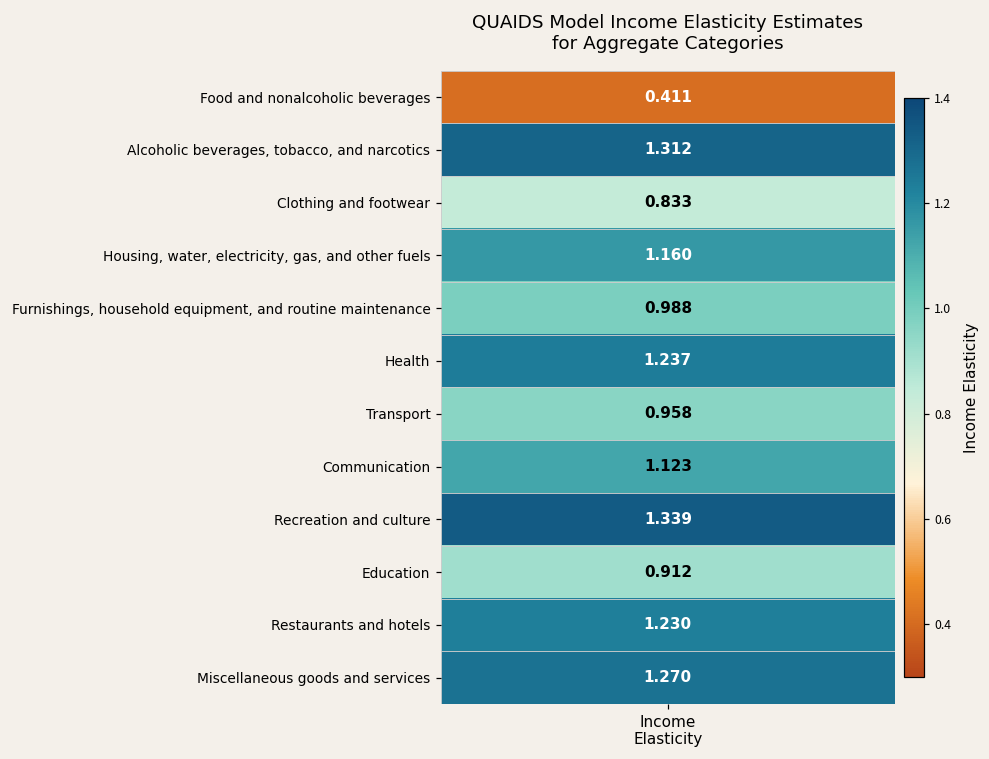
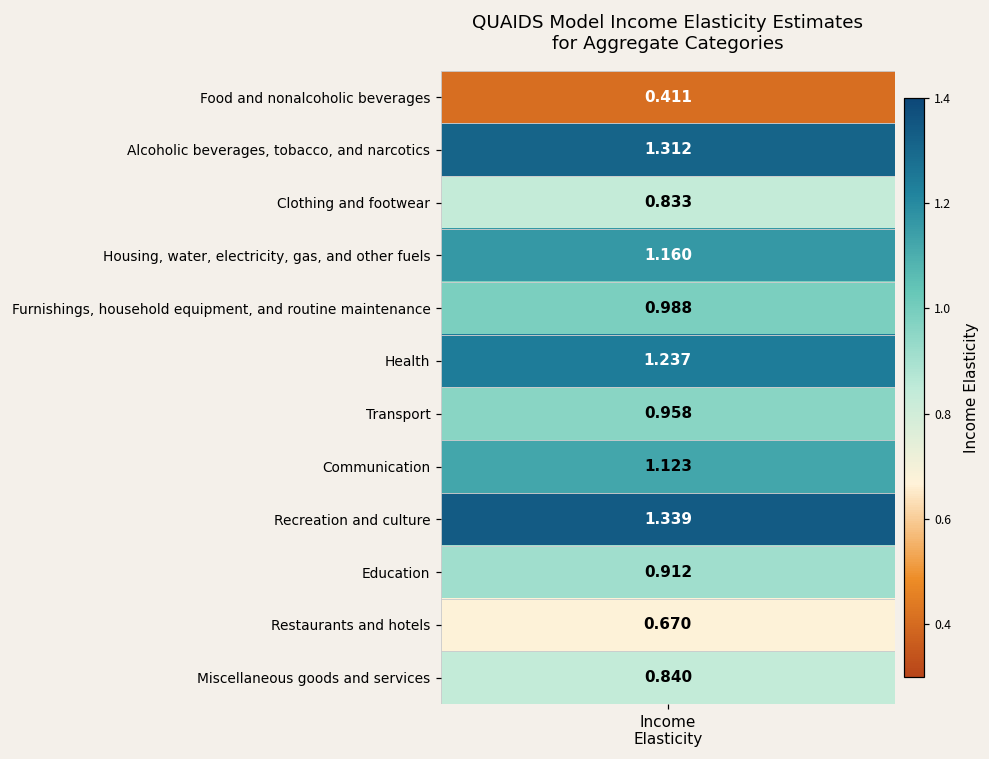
  {
    "Food and nonalcoholic beverages": {
      "Income Elasticity": 0.411
    },
    "Alcoholic beverages, tobacco, and narcotics": {
      "Income Elasticity": 1.312
    },
    "Clothing and footwear": {
      "Income Elasticity": 0.833
    },
    "Housing, water, electricity, gas, and other fuels": {
      "Income Elasticity": 1.160
    },
    "Furnishings, household equipment, and routine maintenance": {
      "Income Elasticity": 0.988
    },
    "Health": {
      "Income Elasticity": 1.237
    },
    "Transport": {
      "Income Elasticity": 0.958
    },
    "Communication": {
      "Income Elasticity": 1.123
    },
    "Recreation and culture": {
      "Income Elasticity": 1.339
    },
    "Education": {
      "Income Elasticity": 0.912
    },
    "Restaurants and hotels": {
-     "Income Elasticity": 1.230
+     "Income Elasticity": 0.670
    },
    "Miscellaneous goods and services": {
-     "Income Elasticity": 1.270
+     "Income Elasticity": 0.840
    }
  }
